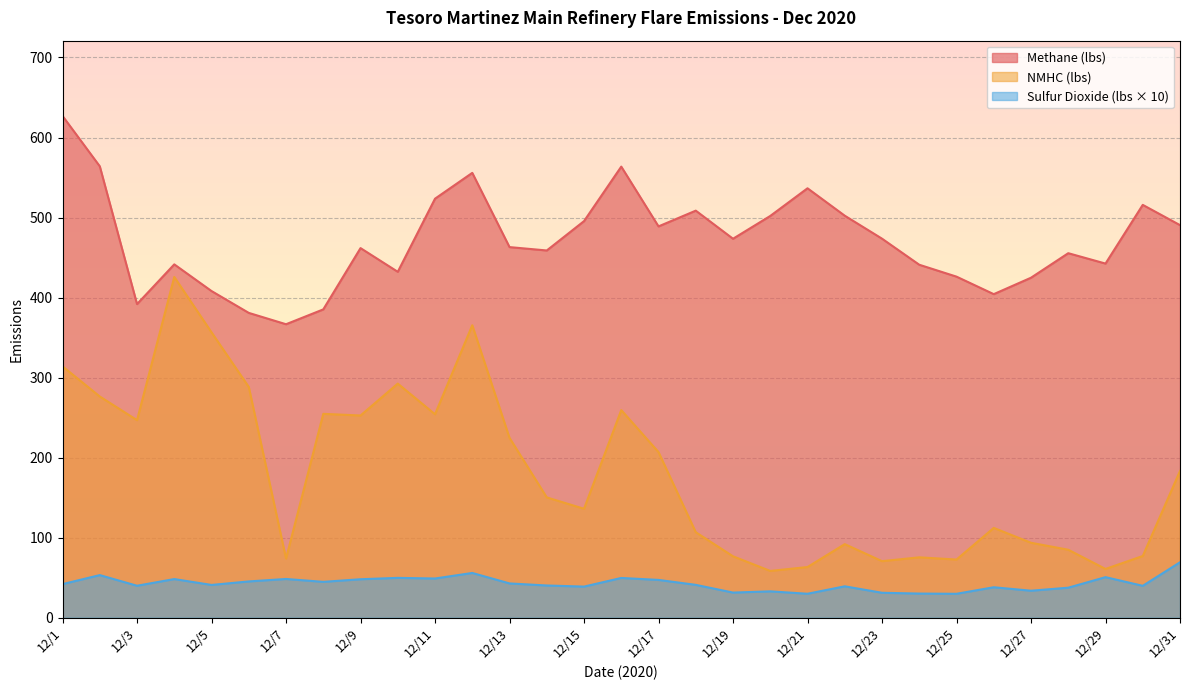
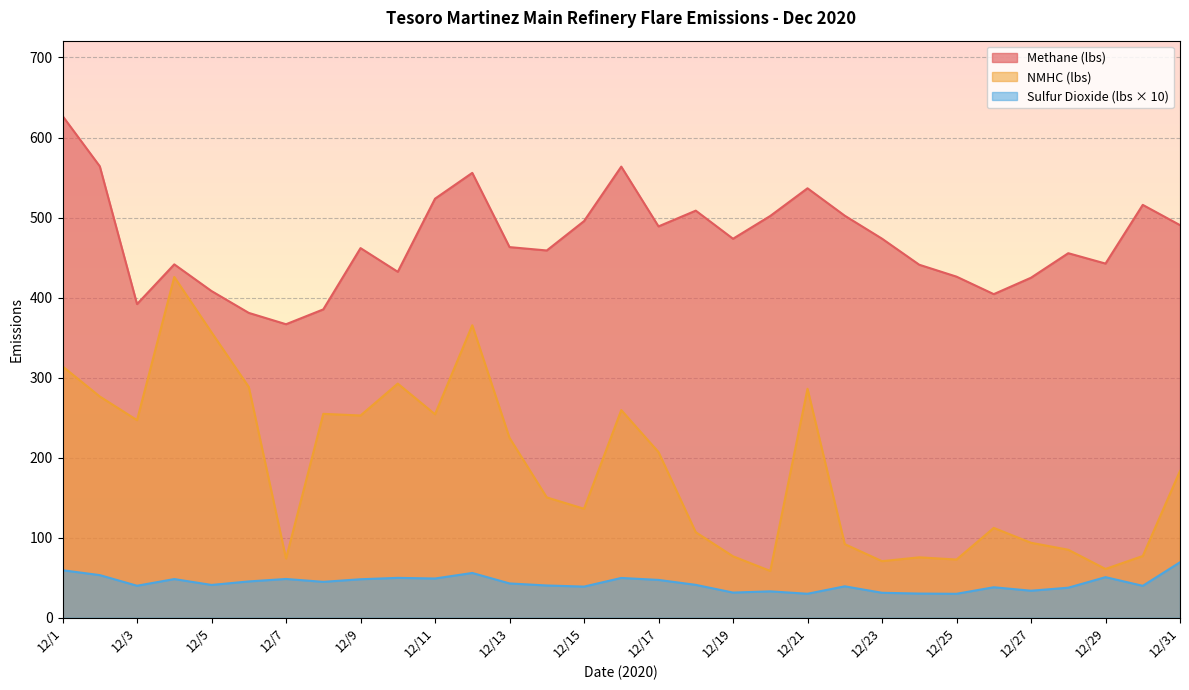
  {
    "Methane (lbs)": {
      "12/1": 630,
      "12/3": 390,
      "12/5": 410,
      "12/7": 370,
      "12/9": 460,
      "12/11": 520,
      "12/13": 460,
      "12/15": 500,
      "12/17": 490,
      "12/19": 470,
      "12/21": 540,
      "12/23": 470,
      "12/25": 430,
      "12/27": 420,
      "12/29": 440,
      "12/31": 490
    },
    "NMHC (lbs)": {
      "12/1": 310,
      "12/3": 250,
      "12/5": 360,
      "12/7": 70,
      "12/9": 250,
      "12/11": 250,
      "12/13": 220,
      "12/15": 140,
      "12/17": 210,
      "12/19": 80,
-     "12/21": 60,
+     "12/21": 290,
      "12/23": 70,
      "12/25": 70,
      "12/27": 90,
      "12/29": 60,
      "12/31": 180
    },
    "Sulfur Dioxide (lbs × 10)": {
-     "12/1": 40,
+     "12/1": 60,
      "12/3": 40,
      "12/5": 40,
      "12/7": 50,
      "12/9": 50,
      "12/11": 50,
      "12/13": 40,
      "12/15": 40,
      "12/17": 50,
      "12/19": 30,
      "12/21": 30,
      "12/23": 30,
      "12/25": 30,
      "12/27": 30,
      "12/29": 50,
      "12/31": 70
    }
  }
